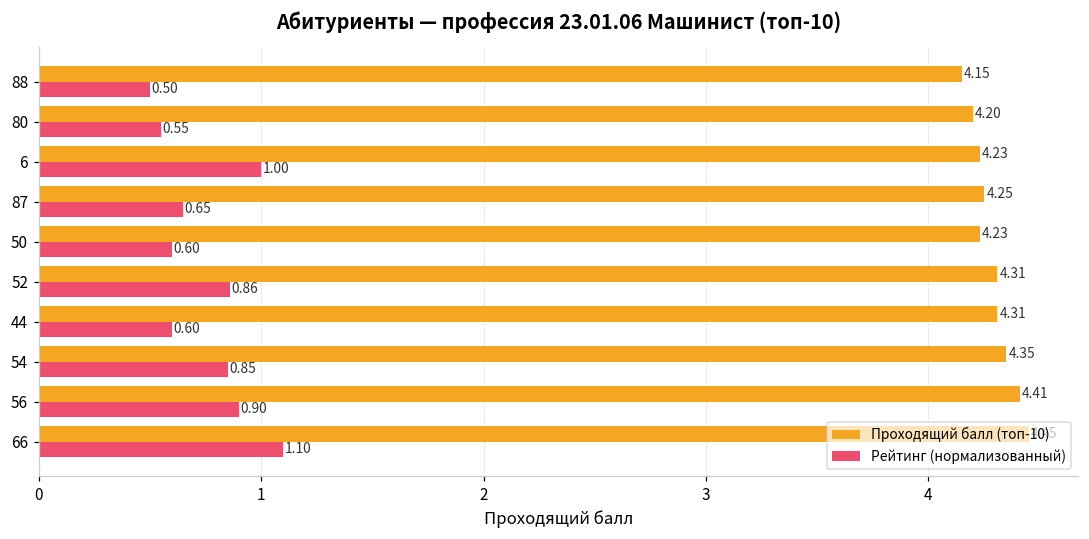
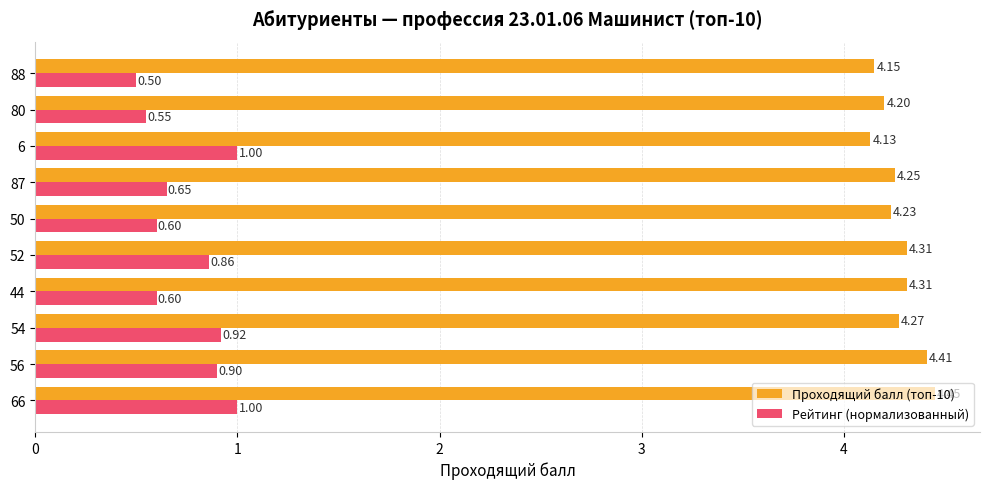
  {
    "Проходящий балл (топ-10)": {
      "88": 4.15,
      "80": 4.20,
-     "6": 4.23,
+     "6": 4.13,
      "87": 4.25,
      "50": 4.23,
      "52": 4.31,
      "44": 4.31,
-     "54": 4.35,
+     "54": 4.27,
      "56": 4.41
    },
    "Рейтинг (нормализованный)": {
      "88": 0.50,
      "80": 0.55,
      "6": 1.00,
      "87": 0.65,
      "50": 0.60,
      "52": 0.86,
      "44": 0.60,
-     "54": 0.85,
+     "54": 0.92,
      "56": 0.90,
-     "66": 1.10
+     "66": 1.00
    }
  }
